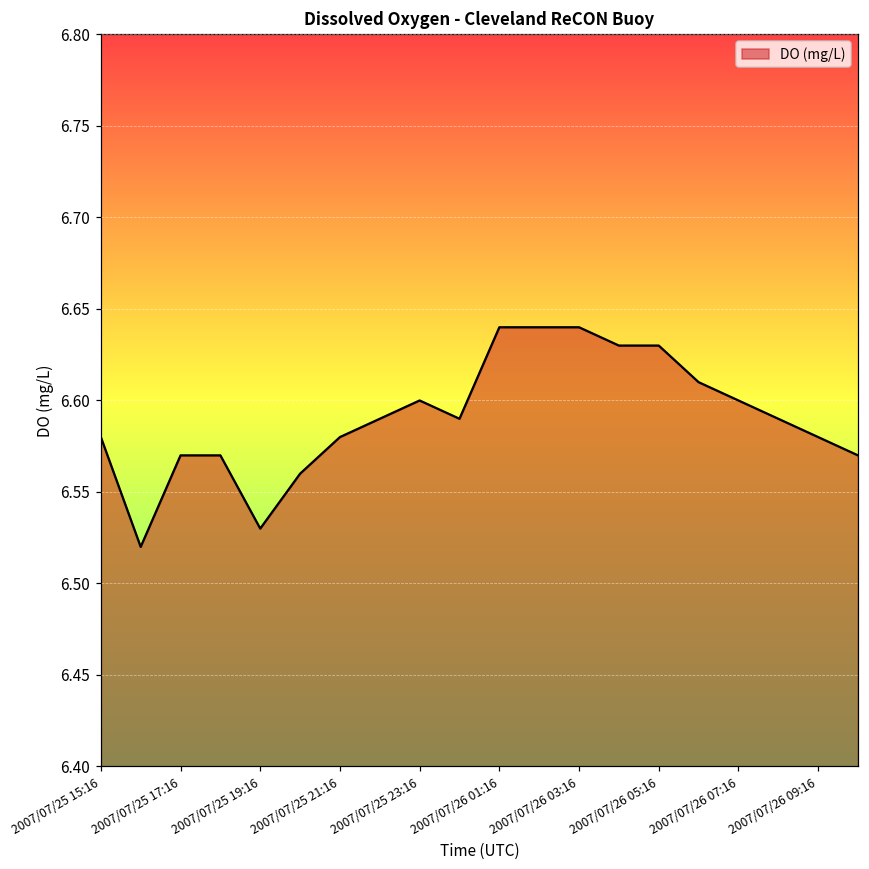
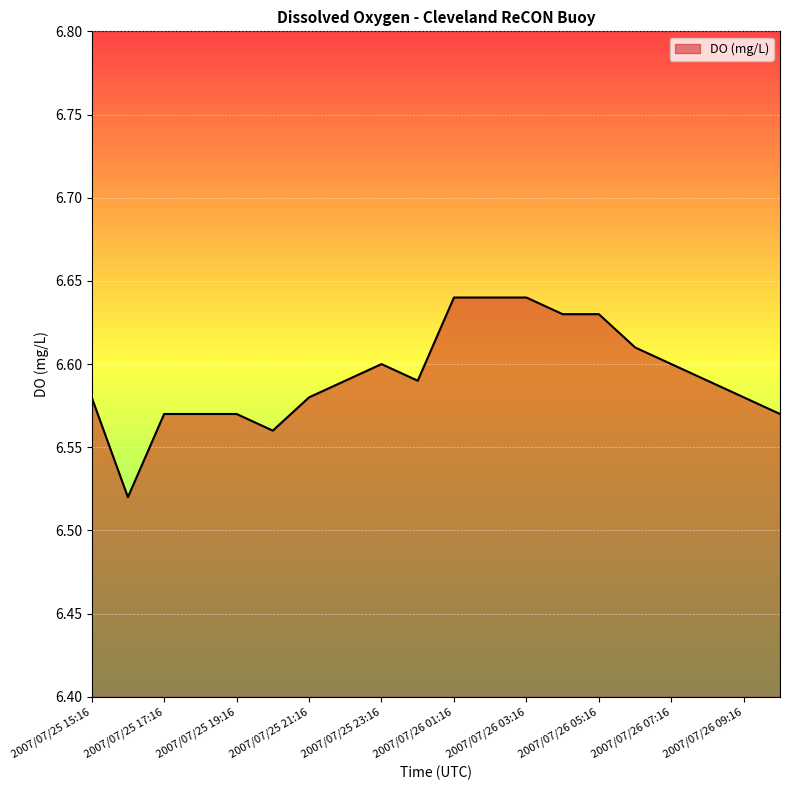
  {
    "2007/07/25 15:16": 6.58,
    "2007/07/25 17:16": 6.57,
-   "2007/07/25 19:16": 6.53,
+   "2007/07/25 19:16": 6.57,
    "2007/07/25 21:16": 6.58,
    "2007/07/25 23:16": 6.60,
    "2007/07/26 01:16": 6.64,
    "2007/07/26 03:16": 6.64,
    "2007/07/26 05:16": 6.63,
    "2007/07/26 07:16": 6.60,
    "2007/07/26 09:16": 6.58
  }
